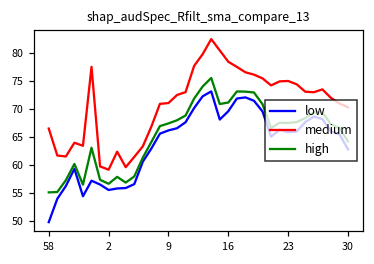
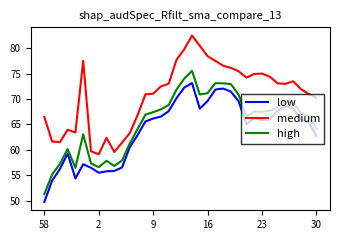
  {
    "low": {
      "58": 50
    },
    "medium": {
      "58": 66
    },
    "high": {
-     "58": 55
+     "58": 51
    }
  }
